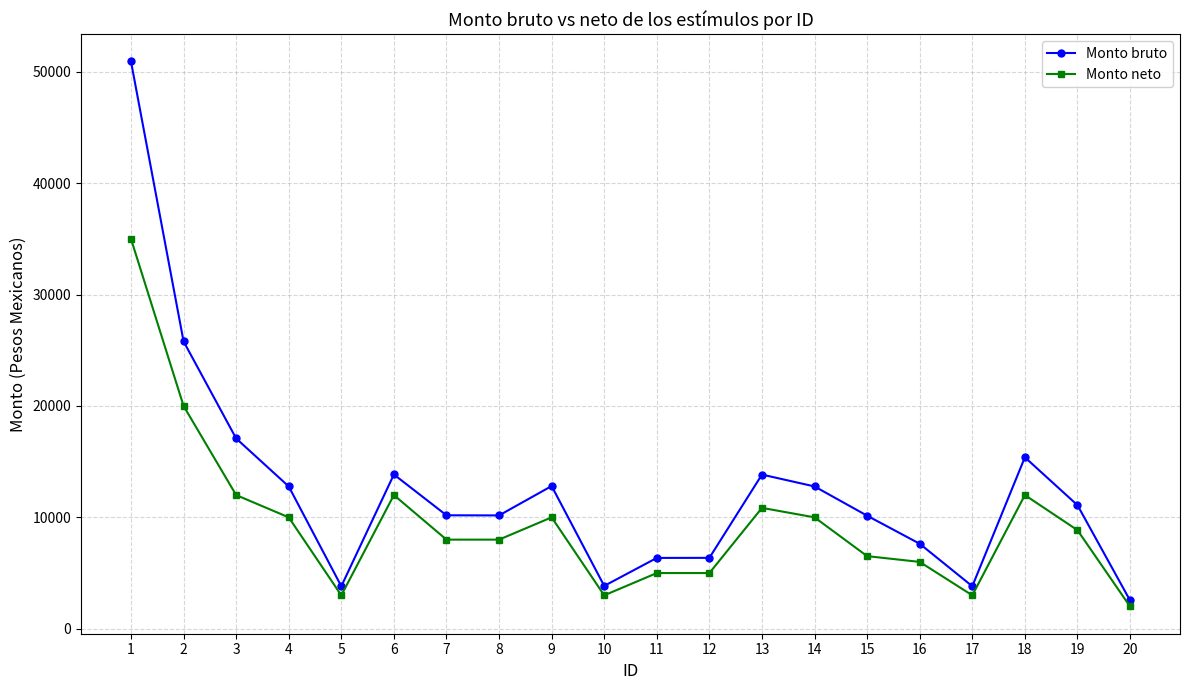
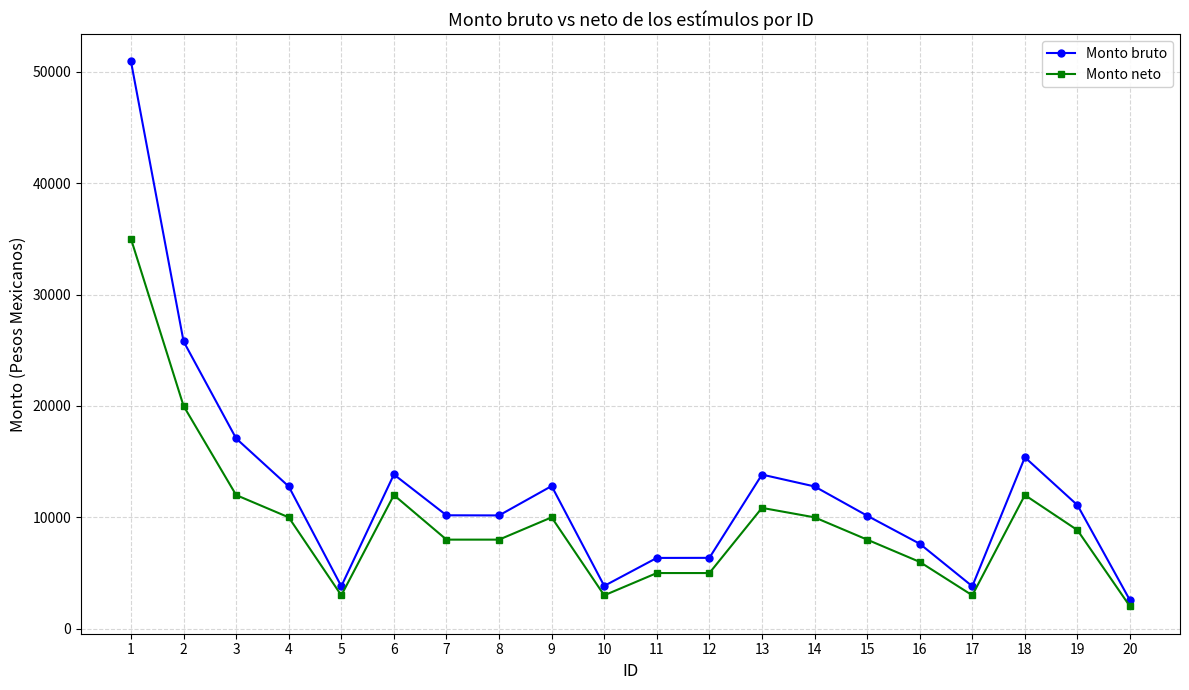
  {
    "Monto bruto": {
      "1": 50900,
      "2": 25800,
      "3": 17100,
      "4": 12800,
      "5": 3800,
      "6": 13800,
      "7": 10200,
      "8": 10200,
      "9": 12800,
      "10": 3800,
      "11": 6400,
      "12": 6400,
      "13": 13800,
      "14": 12800,
      "15": 10100,
      "16": 7600,
      "17": 3800,
      "18": 15400,
      "19": 11100,
      "20": 2500
    },
    "Monto neto": {
      "1": 35000,
      "2": 20000,
      "3": 12000,
      "4": 10000,
      "5": 3000,
      "6": 12000,
      "7": 8000,
      "8": 8000,
      "9": 10000,
      "10": 3000,
      "11": 5000,
      "12": 5000,
      "13": 10900,
      "14": 10000,
-     "15": 6500,
+     "15": 8000,
      "16": 6000,
      "17": 3000,
      "18": 12000,
      "19": 8900,
      "20": 2000
    }
  }
